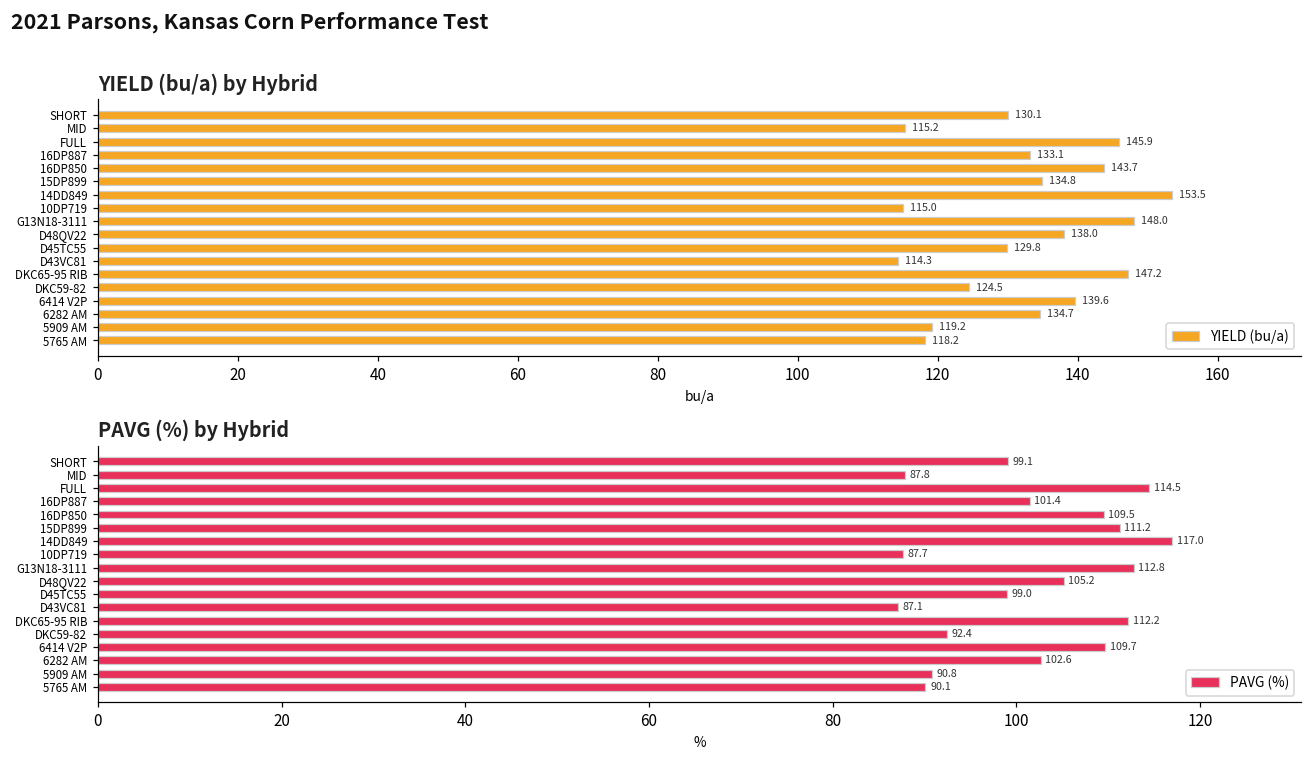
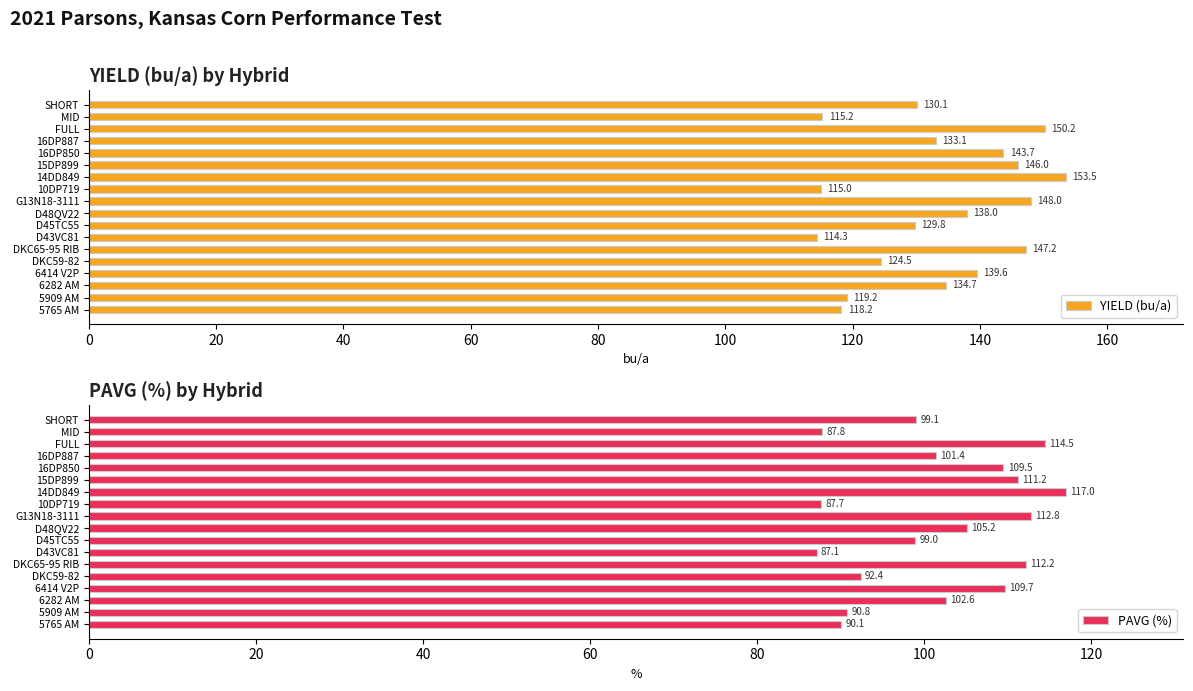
  {
    "YIELD (bu/a) by Hybrid": {
      "SHORT": 130.1,
      "MID": 115.2,
-     "FULL": 145.9,
+     "FULL": 150.2,
      "16DP887": 133.1,
      "16DP850": 143.7,
-     "15DP899": 134.8,
+     "15DP899": 146.0,
      "14DD849": 153.5,
      "10DP719": 115.0,
      "G13N18-3111": 148.0,
      "D48QV22": 138.0,
      "D45TC55": 129.8,
      "D43VC81": 114.3,
      "DKC65-95 RIB": 147.2,
      "DKC59-82": 124.5,
      "6414 V2P": 139.6,
      "6282 AM": 134.7,
      "5909 AM": 119.2,
      "5765 AM": 118.2
    },
    "PAVG (%) by Hybrid": {
      "SHORT": 99.1,
      "MID": 87.8,
      "FULL": 114.5,
      "16DP887": 101.4,
      "16DP850": 109.5,
      "15DP899": 111.2,
      "14DD849": 117.0,
      "10DP719": 87.7,
      "G13N18-3111": 112.8,
      "D48QV22": 105.2,
      "D45TC55": 99.0,
      "D43VC81": 87.1,
      "DKC65-95 RIB": 112.2,
      "DKC59-82": 92.4,
      "6414 V2P": 109.7,
      "6282 AM": 102.6,
      "5909 AM": 90.8,
      "5765 AM": 90.1
    }
  }
